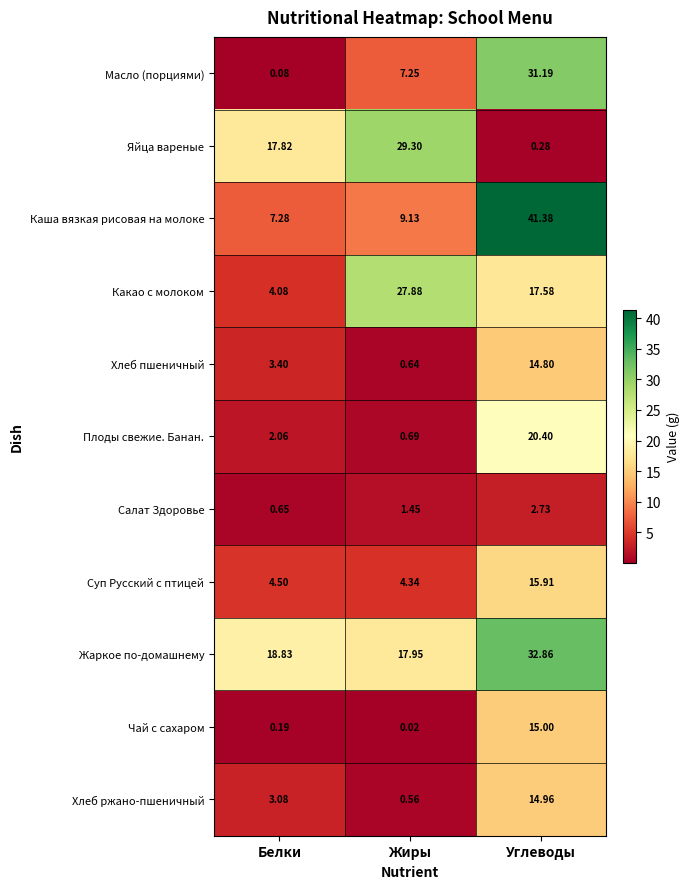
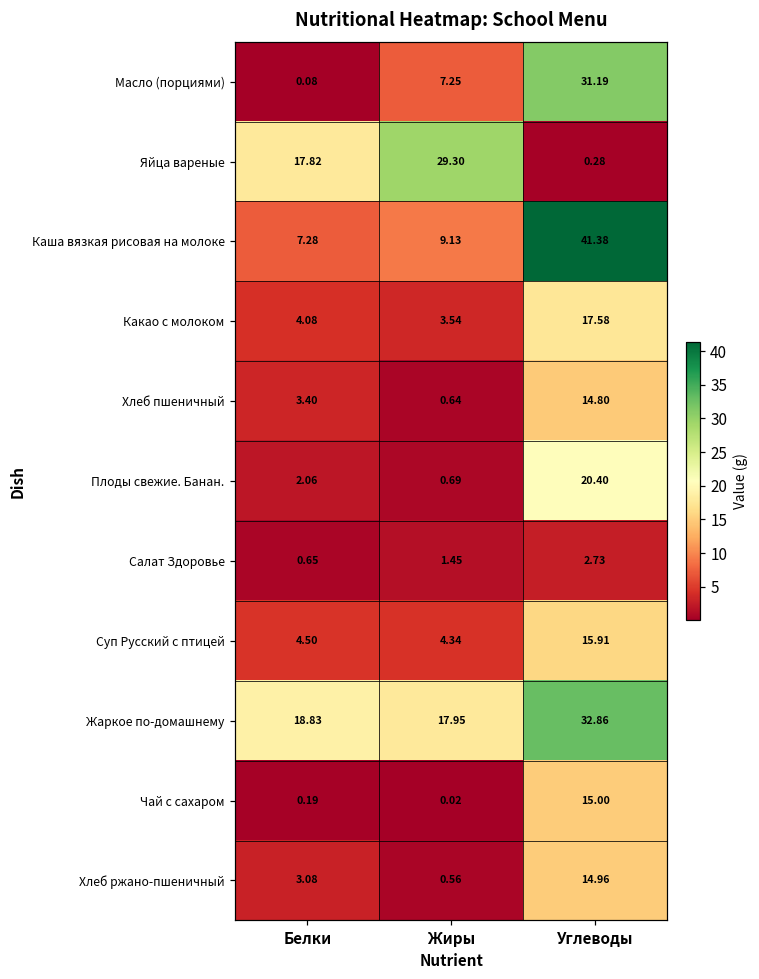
  {
    "Масло (порциями)": {
      "Белки": 0.08,
      "Жиры": 7.25,
      "Углеводы": 31.19
    },
    "Яйца вареные": {
      "Белки": 17.82,
      "Жиры": 29.30,
      "Углеводы": 0.28
    },
    "Каша вязкая рисовая на молоке": {
      "Белки": 7.28,
      "Жиры": 9.13,
      "Углеводы": 41.38
    },
    "Какао с молоком": {
      "Белки": 4.08,
-     "Жиры": 27.88,
+     "Жиры": 3.54,
      "Углеводы": 17.58
    },
    "Хлеб пшеничный": {
      "Белки": 3.40,
      "Жиры": 0.64,
      "Углеводы": 14.80
    },
    "Плоды свежие. Банан.": {
      "Белки": 2.06,
      "Жиры": 0.69,
      "Углеводы": 20.40
    },
    "Салат Здоровье": {
      "Белки": 0.65,
      "Жиры": 1.45,
      "Углеводы": 2.73
    },
    "Суп Русский с птицей": {
      "Белки": 4.50,
      "Жиры": 4.34,
      "Углеводы": 15.91
    },
    "Жаркое по-домашнему": {
      "Белки": 18.83,
      "Жиры": 17.95,
      "Углеводы": 32.86
    },
    "Чай с сахаром": {
      "Белки": 0.19,
      "Жиры": 0.02,
      "Углеводы": 15.00
    },
    "Хлеб ржано-пшеничный": {
      "Белки": 3.08,
      "Жиры": 0.56,
      "Углеводы": 14.96
    }
  }
